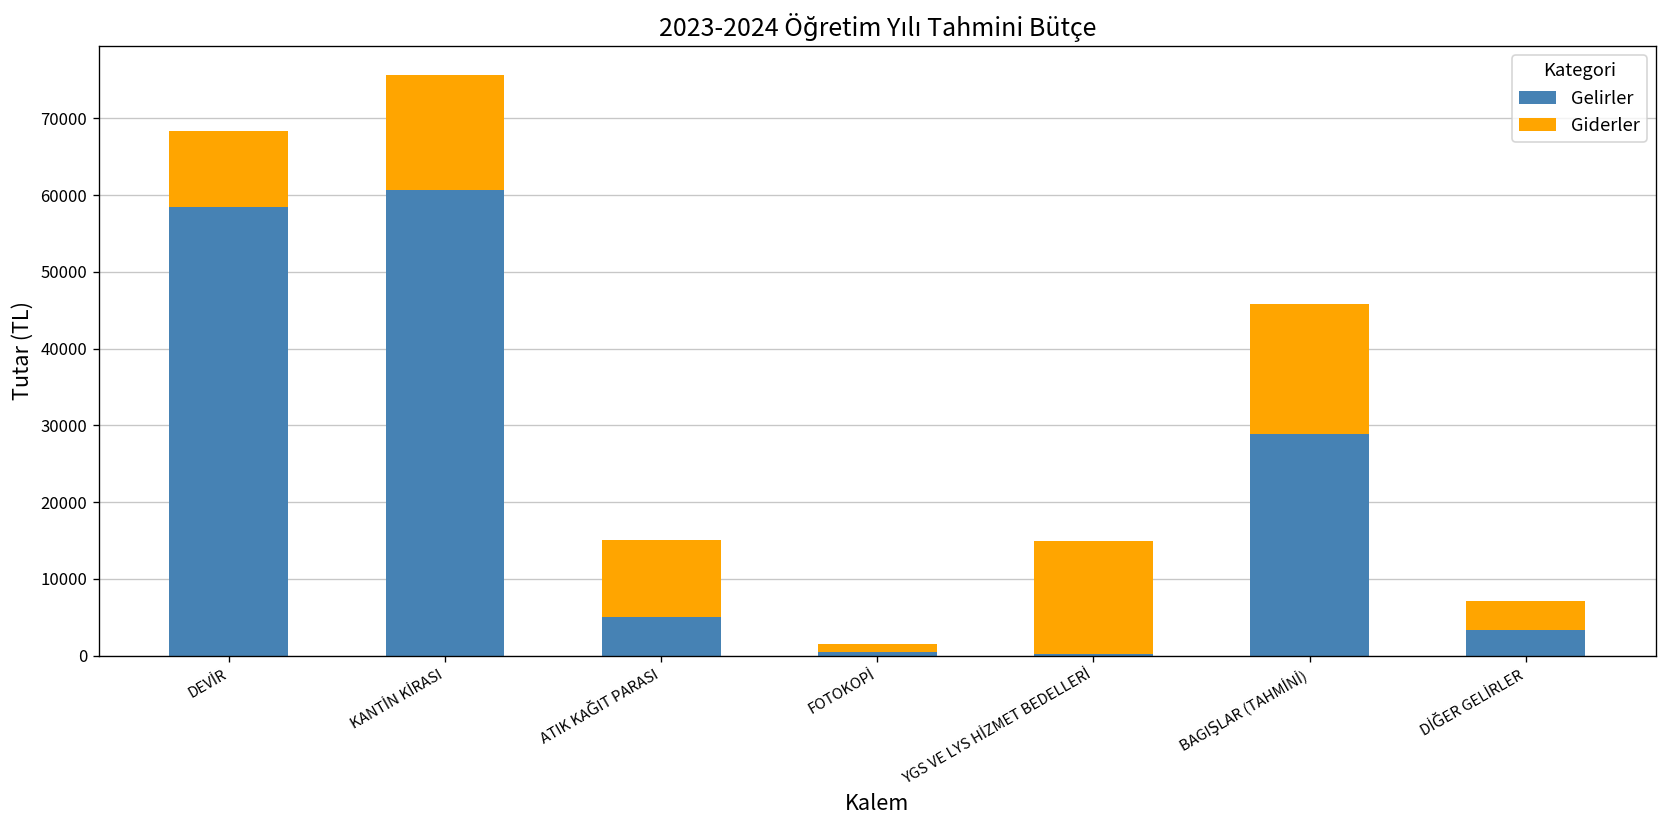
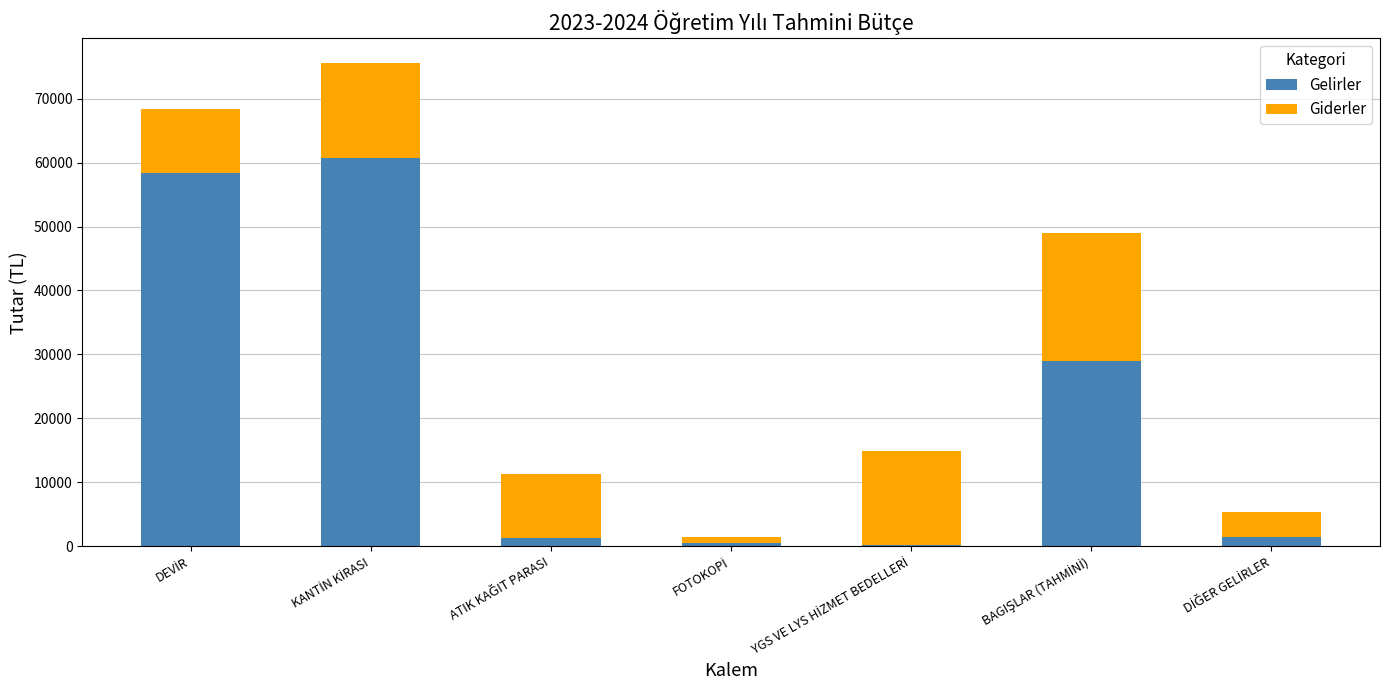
  {
    "Gelirler": {
      "DEVİR": 58000,
      "KANTİN KİRASI": 61000,
-     "ATIK KAĞIT PARASI": 5000,
+     "ATIK KAĞIT PARASI": 1000,
      "FOTOKOPİ": 1000,
      "BAGIŞLAR (TAHMİNİ)": 29000,
-     "DİĞER GELİRLER": 3000
+     "DİĞER GELİRLER": 2000
    },
    "Giderler": {
      "DEVİR": 10000,
      "KANTİN KİRASI": 15000,
      "ATIK KAĞIT PARASI": 10000,
      "FOTOKOPİ": 1000,
      "YGS VE LYS HİZMET BEDELLERİ": 15000,
-     "BAGIŞLAR (TAHMİNİ)": 17000,
+     "BAGIŞLAR (TAHMİNİ)": 20000,
      "DİĞER GELİRLER": 4000
    }
  }
